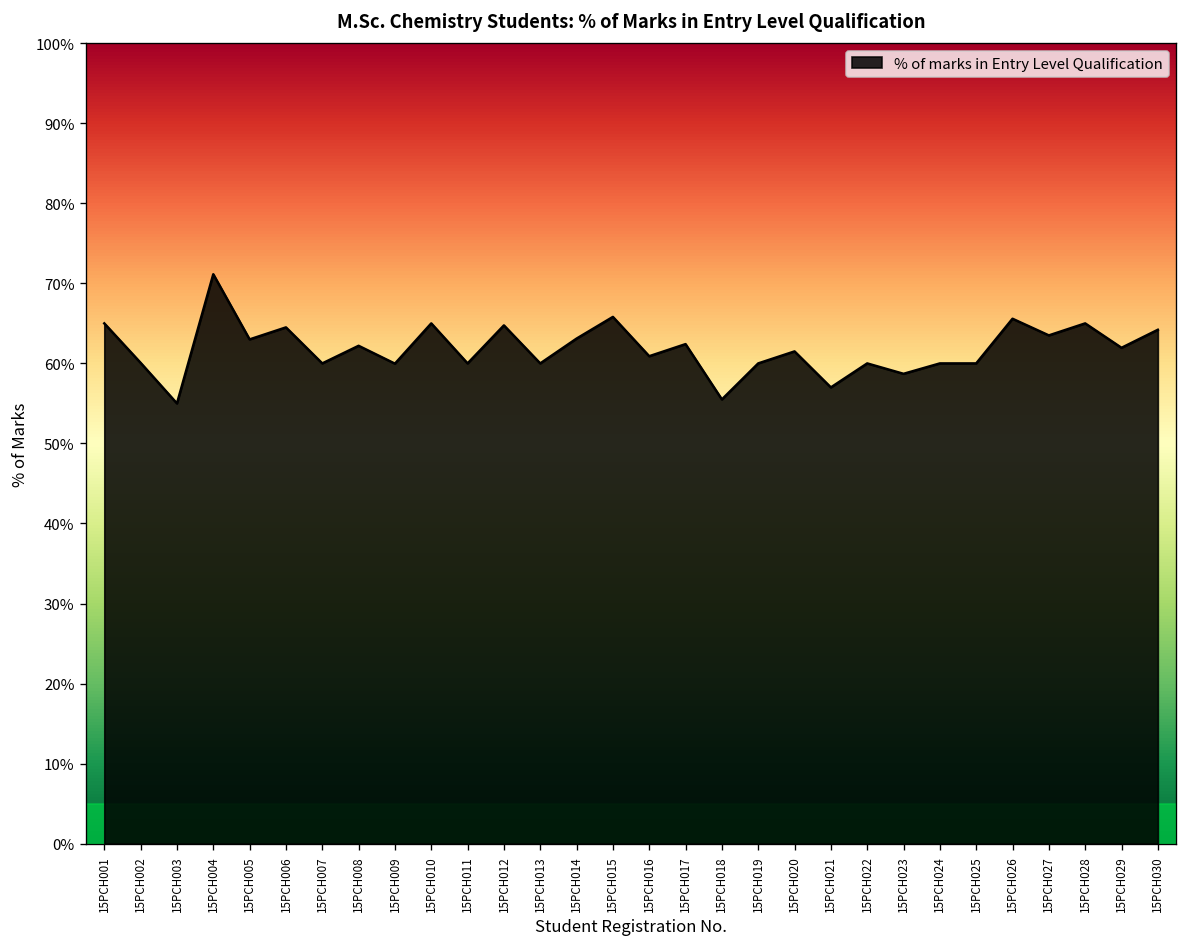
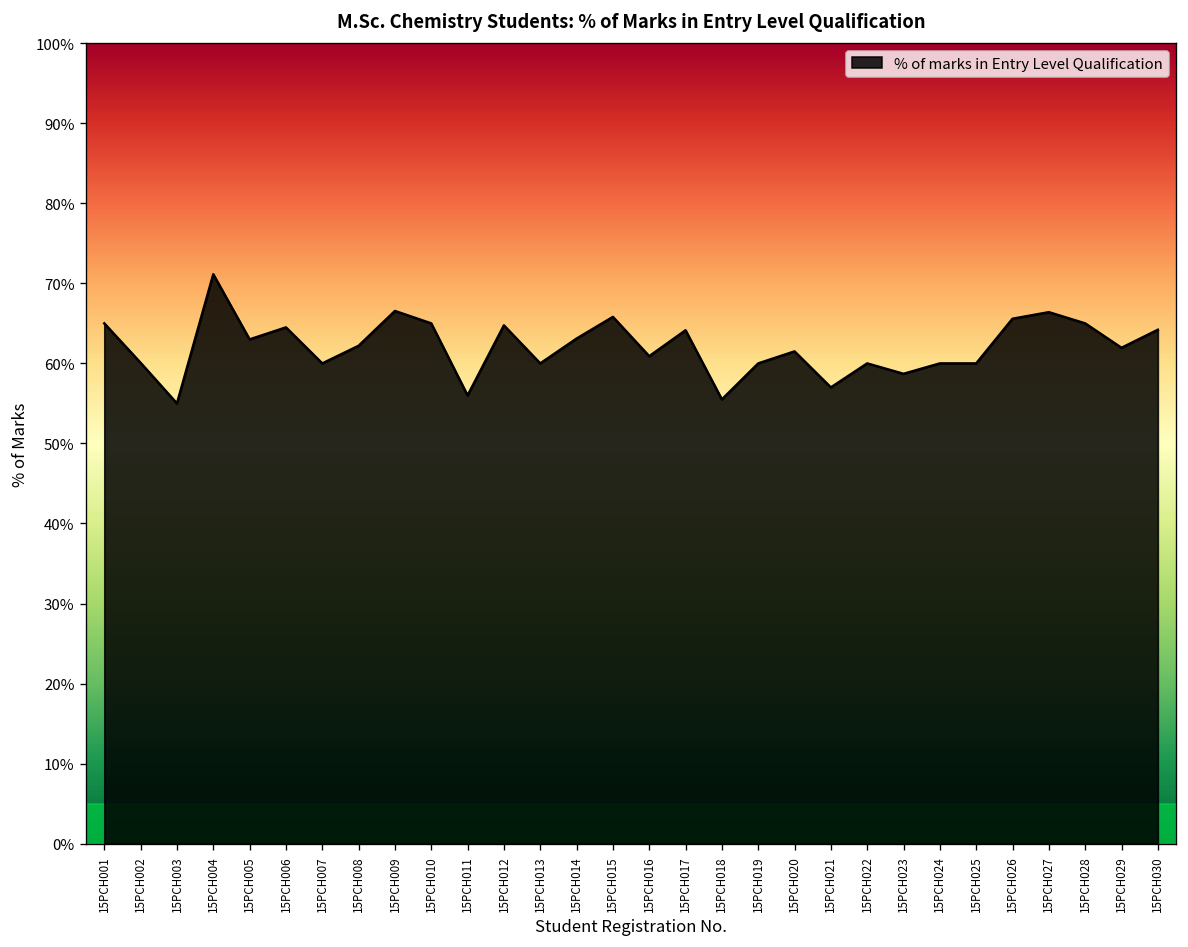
  {
    "15PCH001": "65%",
    "15PCH002": "60%",
    "15PCH003": "55%",
    "15PCH004": "71%",
    "15PCH005": "63%",
    "15PCH006": "65%",
    "15PCH007": "60%",
    "15PCH008": "62%",
-   "15PCH009": "60%",
+   "15PCH009": "67%",
    "15PCH010": "65%",
-   "15PCH011": "60%",
+   "15PCH011": "56%",
    "15PCH012": "65%",
    "15PCH013": "60%",
    "15PCH014": "63%",
    "15PCH015": "66%",
    "15PCH016": "61%",
-   "15PCH017": "62%",
+   "15PCH017": "64%",
    "15PCH018": "56%",
    "15PCH019": "60%",
    "15PCH020": "62%",
    "15PCH021": "57%",
    "15PCH022": "60%",
    "15PCH023": "59%",
    "15PCH024": "60%",
    "15PCH025": "60%",
    "15PCH026": "66%",
-   "15PCH027": "64%",
+   "15PCH027": "66%",
    "15PCH028": "65%",
    "15PCH029": "62%",
    "15PCH030": "64%"
  }
